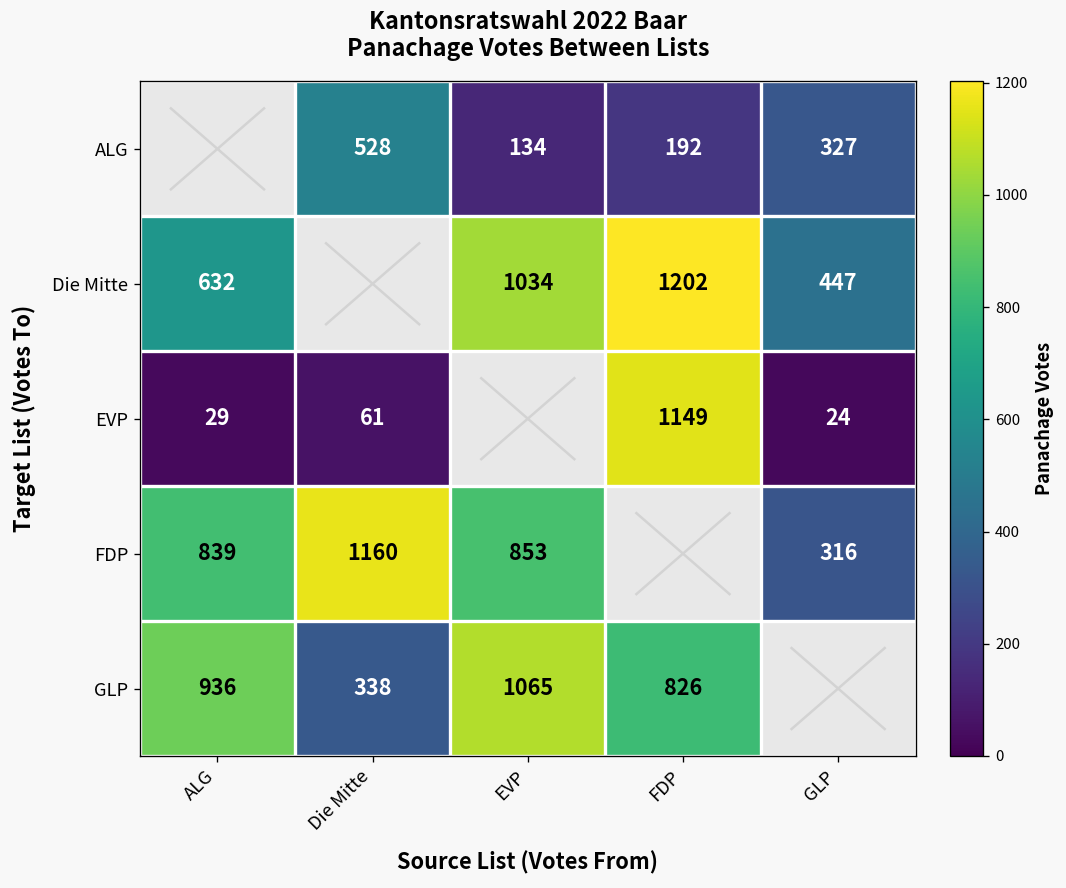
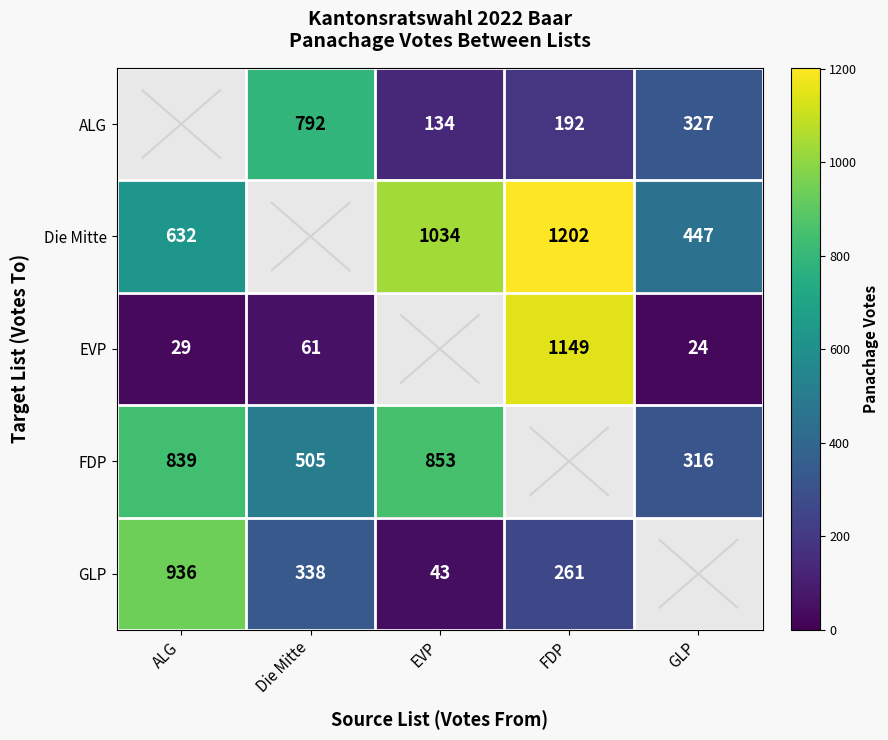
  {
    "ALG": {
-     "Die Mitte": 528,
+     "Die Mitte": 792,
      "EVP": 134,
      "FDP": 192,
      "GLP": 327
    },
    "Die Mitte": {
      "ALG": 632,
      "EVP": 1034,
      "FDP": 1202,
      "GLP": 447
    },
    "EVP": {
      "ALG": 29,
      "Die Mitte": 61,
      "FDP": 1149,
      "GLP": 24
    },
    "FDP": {
      "ALG": 839,
-     "Die Mitte": 1160,
+     "Die Mitte": 505,
      "EVP": 853,
      "GLP": 316
    },
    "GLP": {
      "ALG": 936,
      "Die Mitte": 338,
-     "EVP": 1065,
-     "FDP": 826
+     "EVP": 43,
+     "FDP": 261
    }
  }
